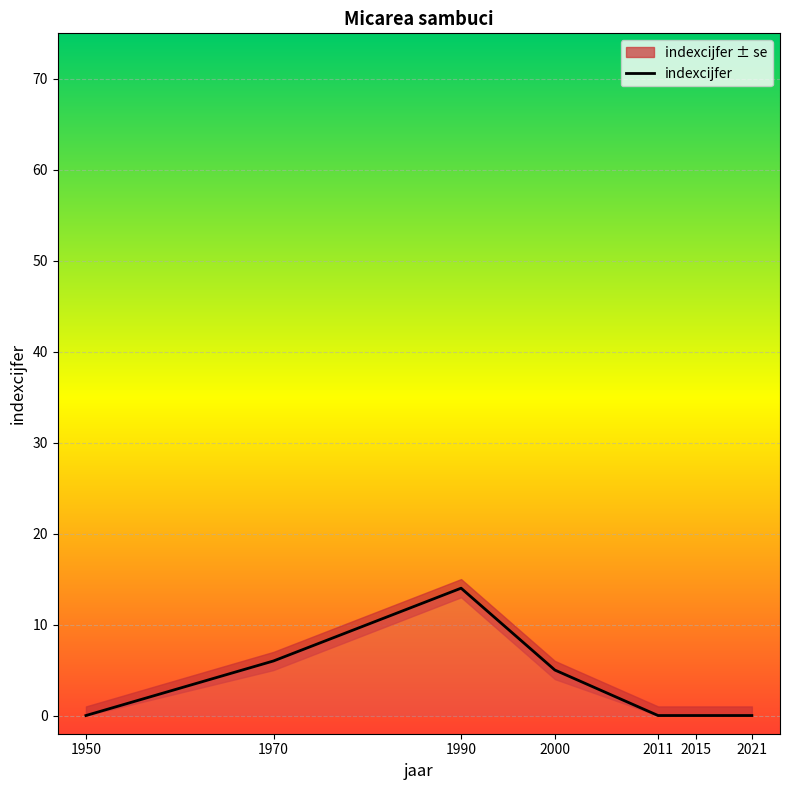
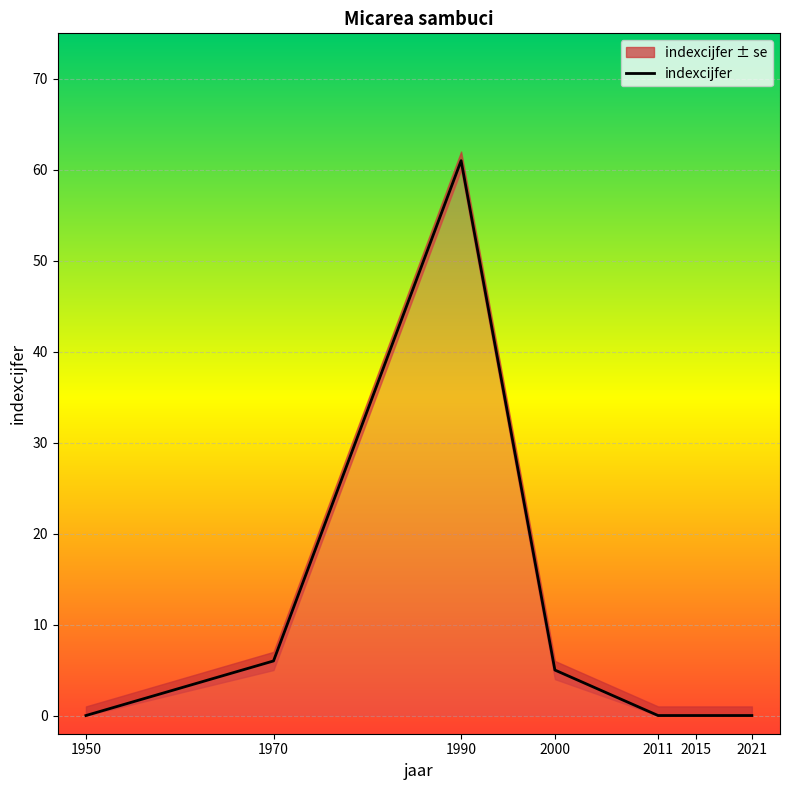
  {
    "indexcijfer": {
      "1950": 0,
      "1970": 6,
-     "1990": 14,
+     "1990": 61,
      "2000": 5,
      "2011": 0,
      "2015": 0,
      "2021": 0
    },
    "indexcijfer ± se": {
      "1950": 1,
      "2011": 1,
      "2015": 1,
      "2021": 1
    }
  }
